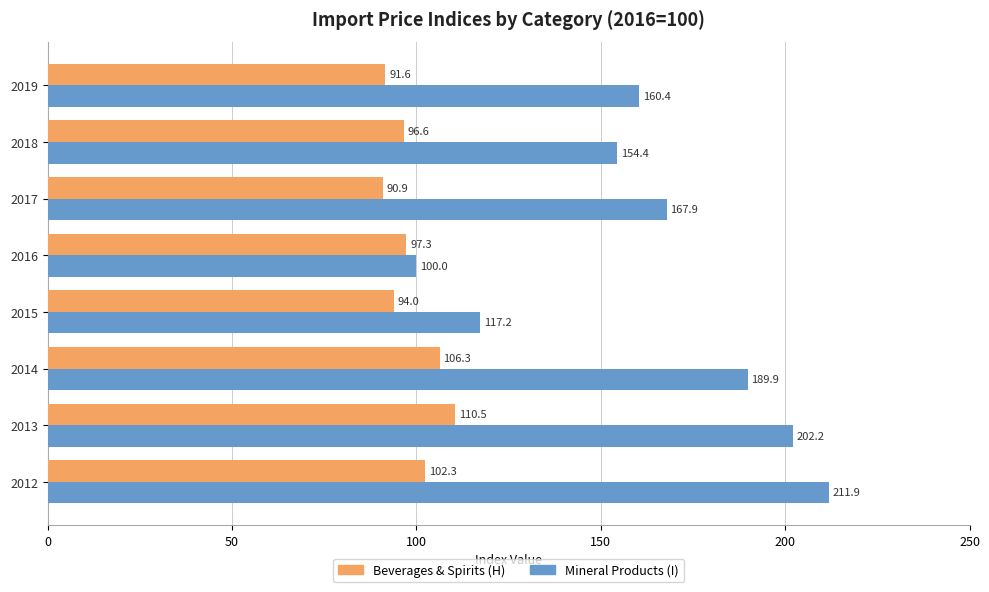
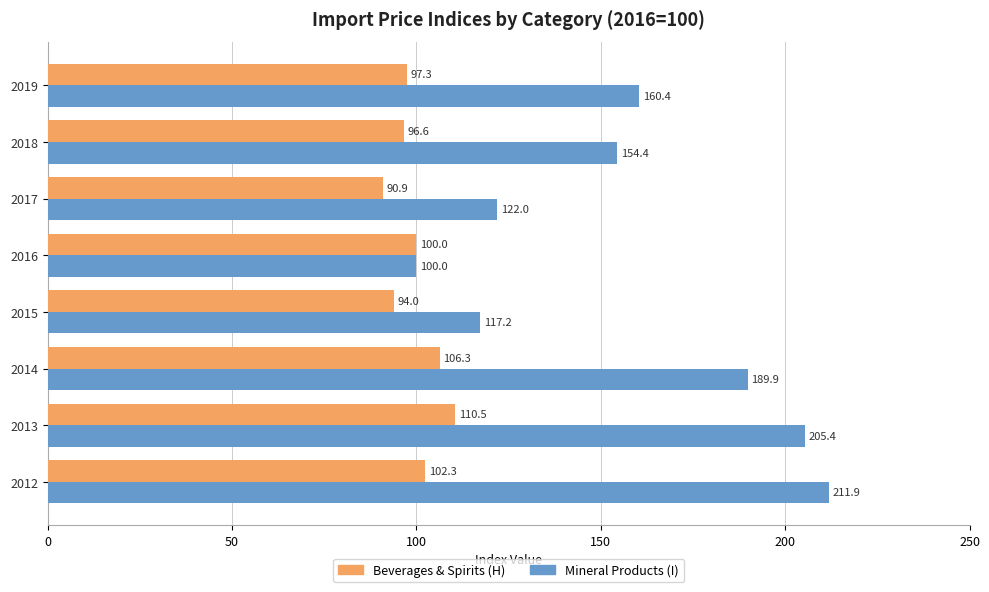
  {
    "Beverages & Spirits (H)": {
-     "2019": 91.6,
+     "2019": 97.3,
      "2018": 96.6,
      "2017": 90.9,
-     "2016": 97.3,
+     "2016": 100.0,
      "2015": 94.0,
      "2014": 106.3,
      "2013": 110.5,
      "2012": 102.3
    },
    "Mineral Products (I)": {
      "2019": 160.4,
      "2018": 154.4,
-     "2017": 167.9,
+     "2017": 122.0,
      "2016": 100.0,
      "2015": 117.2,
      "2014": 189.9,
-     "2013": 202.2,
+     "2013": 205.4,
      "2012": 211.9
    }
  }
